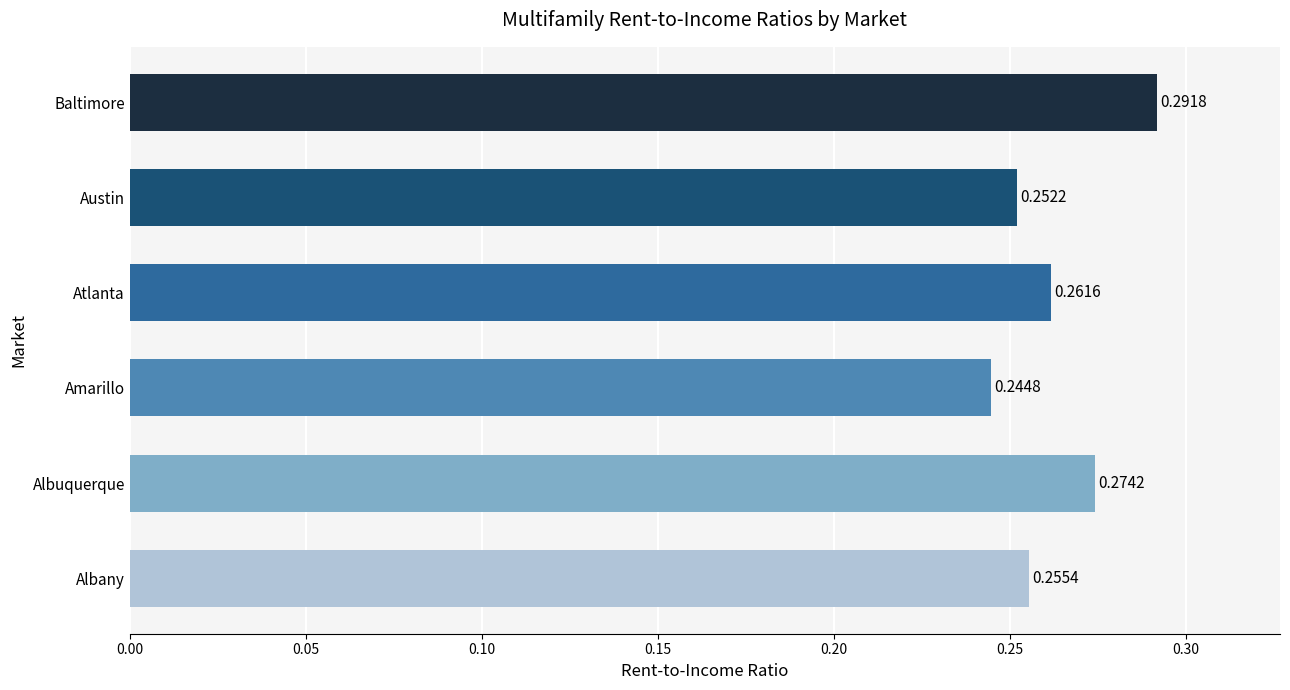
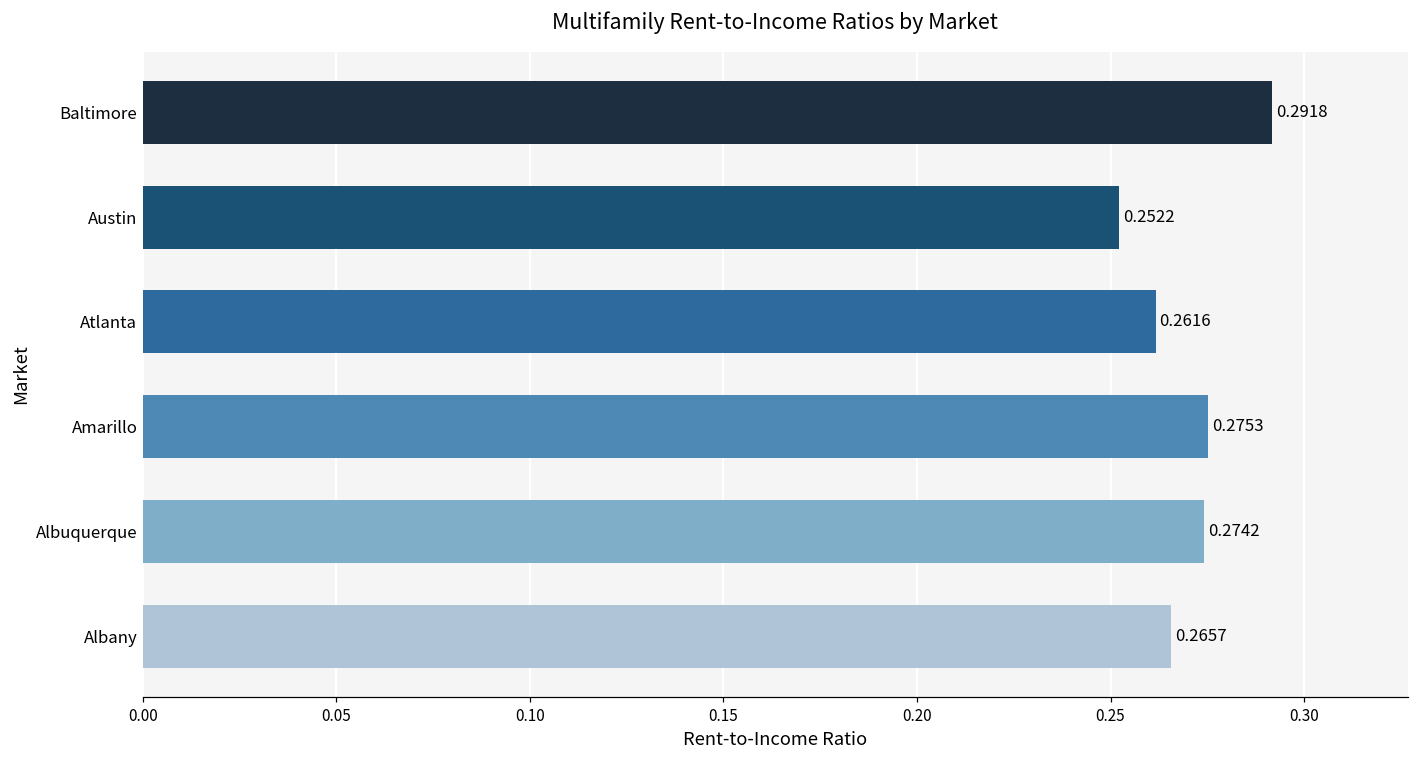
  {
    "Baltimore": 0.2918,
    "Austin": 0.2522,
    "Atlanta": 0.2616,
-   "Amarillo": 0.2448,
+   "Amarillo": 0.2753,
    "Albuquerque": 0.2742,
-   "Albany": 0.2554
+   "Albany": 0.2657
  }
